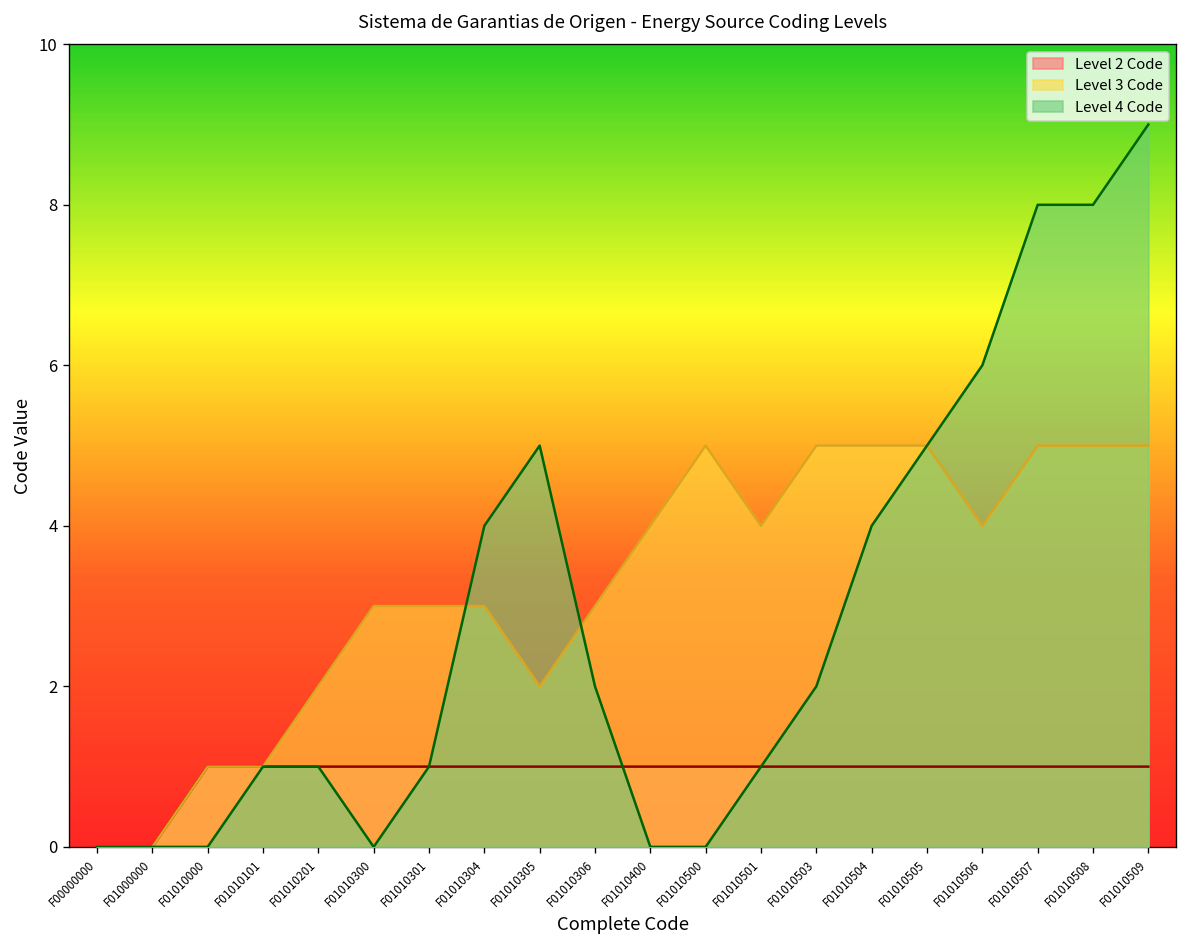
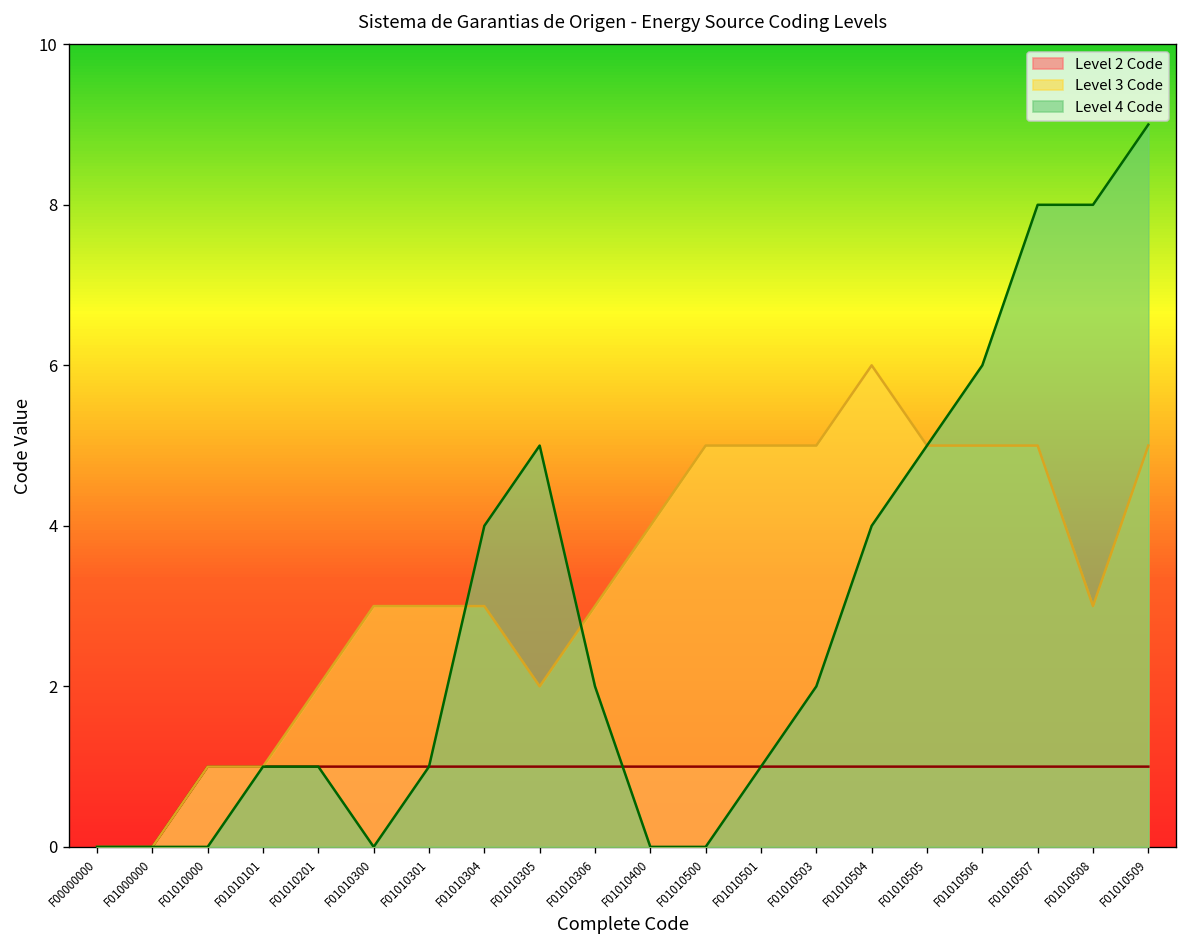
  {
    "Level 2 Code": {
      "F01010300": 1,
      "F01010304": 1,
      "F01010305": 1,
      "F01010306": 1,
      "F01010400": 1,
      "F01010500": 1,
      "F01010503": 1,
      "F01010504": 1,
      "F01010505": 1,
      "F01010506": 1,
      "F01010507": 1,
      "F01010508": 1,
      "F01010509": 1
    },
    "Level 3 Code": {
      "F01010201": 2,
      "F01010300": 3,
      "F01010301": 3,
      "F01010304": 3,
      "F01010305": 2,
      "F01010306": 3,
      "F01010400": 4,
      "F01010500": 5,
-     "F01010501": 4,
+     "F01010501": 5,
      "F01010503": 5,
-     "F01010504": 5,
-     "F01010506": 4,
+     "F01010504": 6,
+     "F01010506": 5,
      "F01010507": 5,
-     "F01010508": 5,
+     "F01010508": 3,
      "F01010509": 5
    },
    "Level 4 Code": {
      "F01010000": 0,
      "F01010300": 0,
      "F01010304": 4,
      "F01010305": 5,
      "F01010306": 2,
      "F01010400": 0,
      "F01010500": 0,
      "F01010503": 2,
      "F01010504": 4,
      "F01010506": 6,
      "F01010507": 8,
      "F01010508": 8
    }
  }
